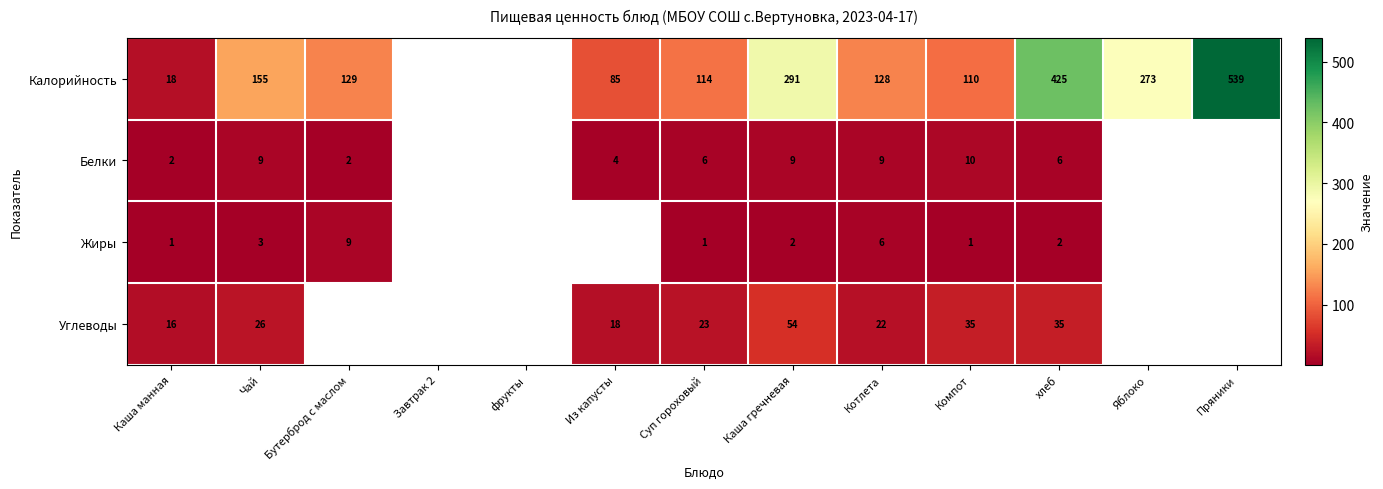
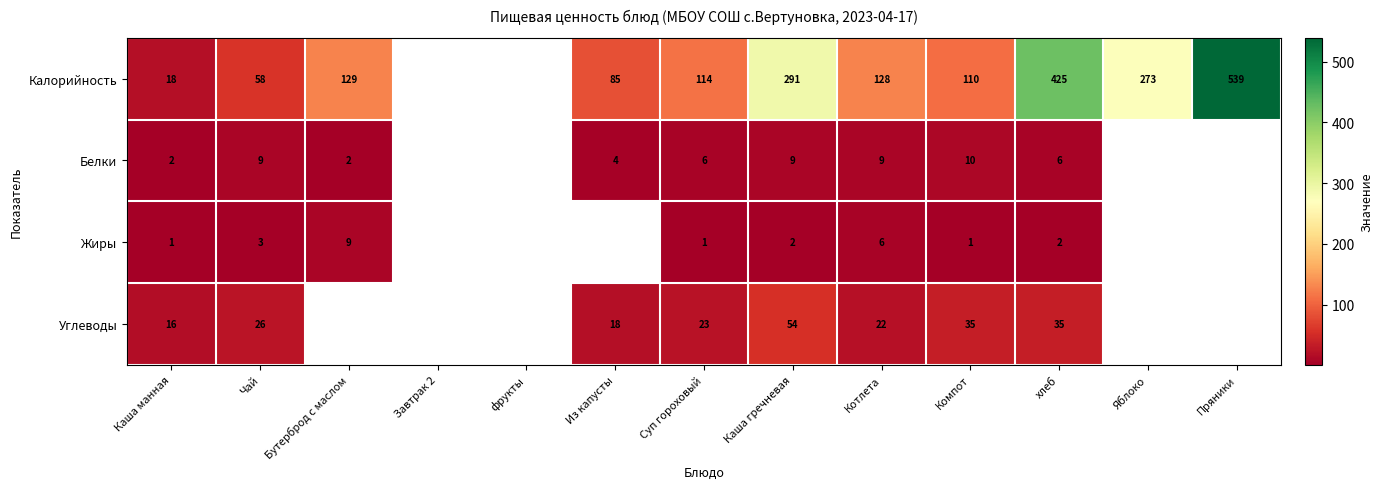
  {
    "Калорийность": {
      "Каша манная": 18,
-     "Чай": 155,
+     "Чай": 58,
      "Бутерброд с маслом": 129,
      "Из капусты": 85,
      "Суп гороховый": 114,
      "Каша гречневая": 291,
      "Котлета": 128,
      "Компот": 110,
      "хлеб": 425,
      "Яблоко": 273,
      "Пряники": 539
    },
    "Белки": {
      "Каша манная": 2,
      "Чай": 9,
      "Бутерброд с маслом": 2,
      "Из капусты": 4,
      "Суп гороховый": 6,
      "Каша гречневая": 9,
      "Котлета": 9,
      "Компот": 10,
      "хлеб": 6
    },
    "Жиры": {
      "Каша манная": 1,
      "Чай": 3,
      "Бутерброд с маслом": 9,
      "Суп гороховый": 1,
      "Каша гречневая": 2,
      "Котлета": 6,
      "Компот": 1,
      "хлеб": 2
    },
    "Углеводы": {
      "Каша манная": 16,
      "Чай": 26,
      "Из капусты": 18,
      "Суп гороховый": 23,
      "Каша гречневая": 54,
      "Котлета": 22,
      "Компот": 35,
      "хлеб": 35
    }
  }
